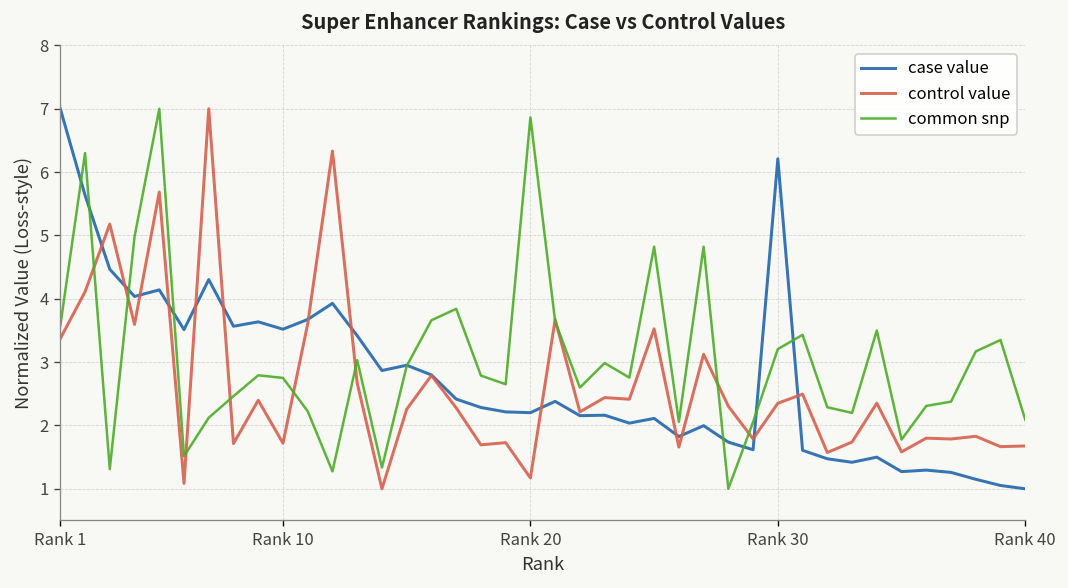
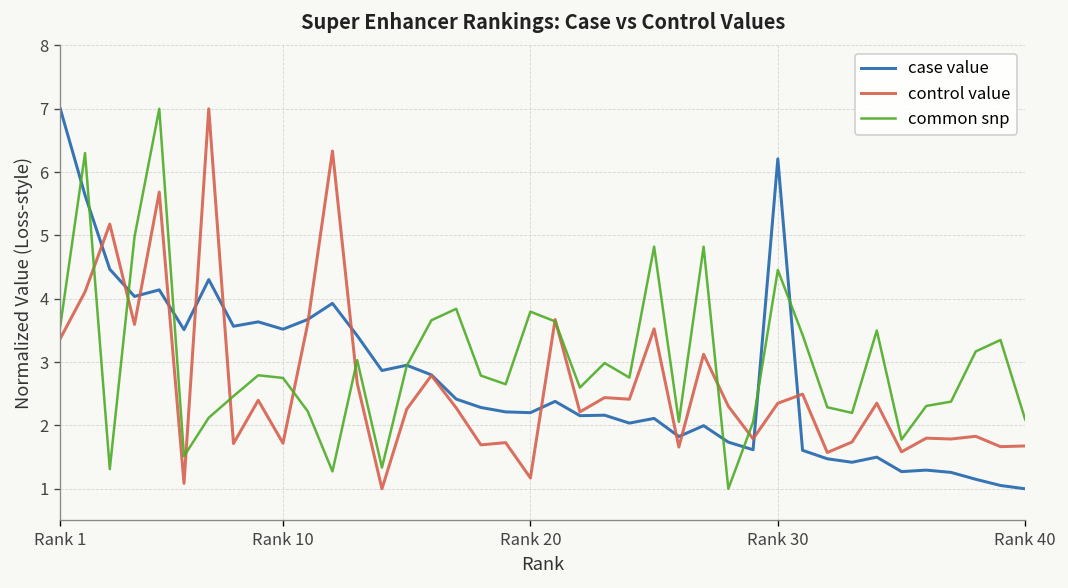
  {
    "case value": {
      "Rank 1": 7.0,
      "Rank 10": 3.5,
      "Rank 20": 2.2,
      "Rank 30": 6.2,
      "Rank 40": 1.0
    },
    "control value": {
      "Rank 1": 3.4,
      "Rank 10": 1.7,
      "Rank 20": 1.2,
      "Rank 30": 2.4,
      "Rank 40": 1.7
    },
    "common snp": {
      "Rank 1": 3.6,
      "Rank 10": 2.8,
-     "Rank 20": 6.9,
-     "Rank 30": 3.2,
+     "Rank 20": 3.8,
+     "Rank 30": 4.5,
      "Rank 40": 2.1
    }
  }
